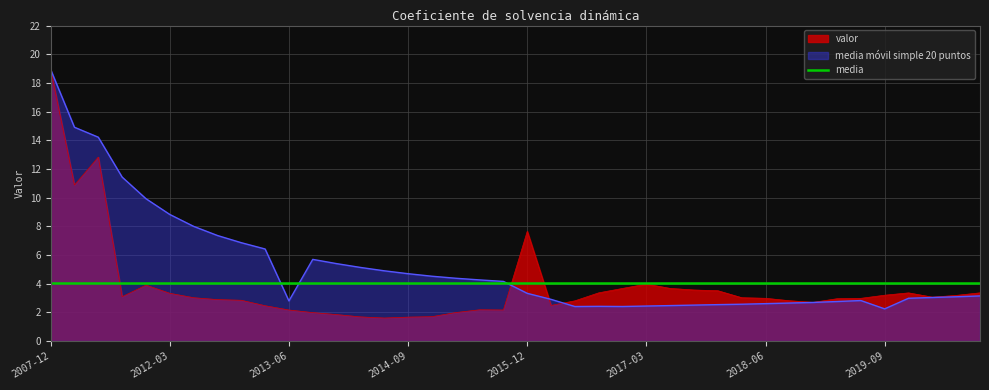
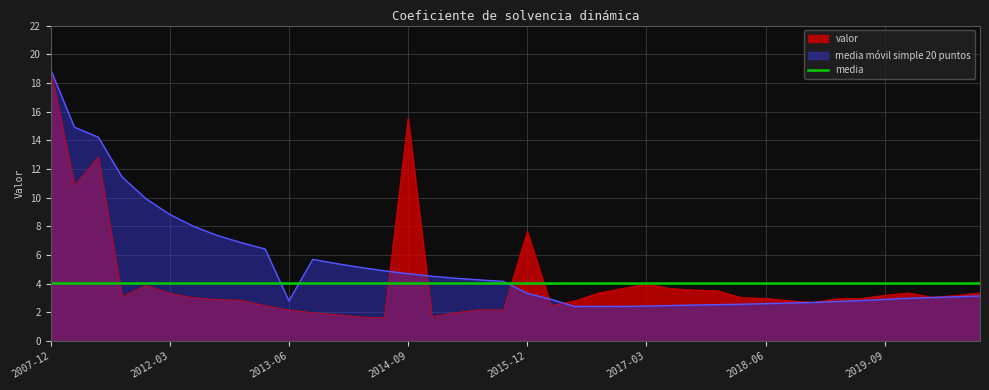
  {
    "valor": {
      "2012-03": 3.3,
      "2013-06": 2.2,
-     "2014-09": 1.7,
+     "2014-09": 15.5,
      "2015-12": 7.7,
      "2018-06": 3.0,
      "2019-09": 3.2
    },
    "media móvil simple 20 puntos": {
      "2012-03": 8.8,
      "2013-06": 2.8,
      "2014-09": 4.7,
      "2015-12": 3.3,
      "2017-03": 2.4,
      "2018-06": 2.6,
-     "2019-09": 2.2
+     "2019-09": 2.9
    },
    "media": {
      "2007-12": 4.0,
      "2012-03": 4.0,
      "2013-06": 4.0,
      "2014-09": 4.0,
      "2015-12": 4.0,
      "2018-06": 4.0,
      "2019-09": 4.0
    }
  }
